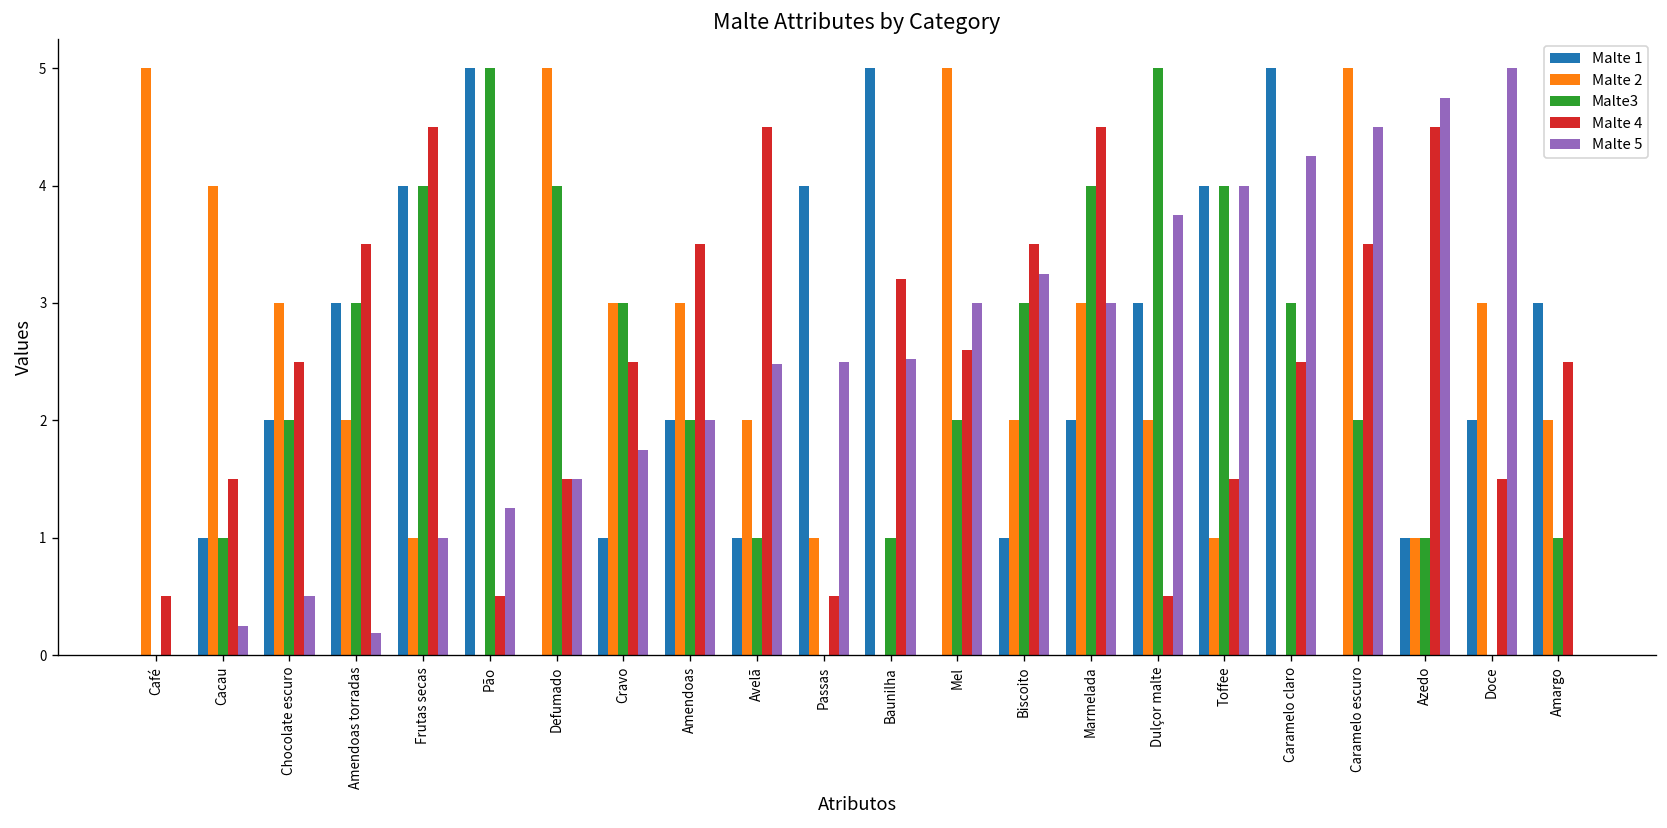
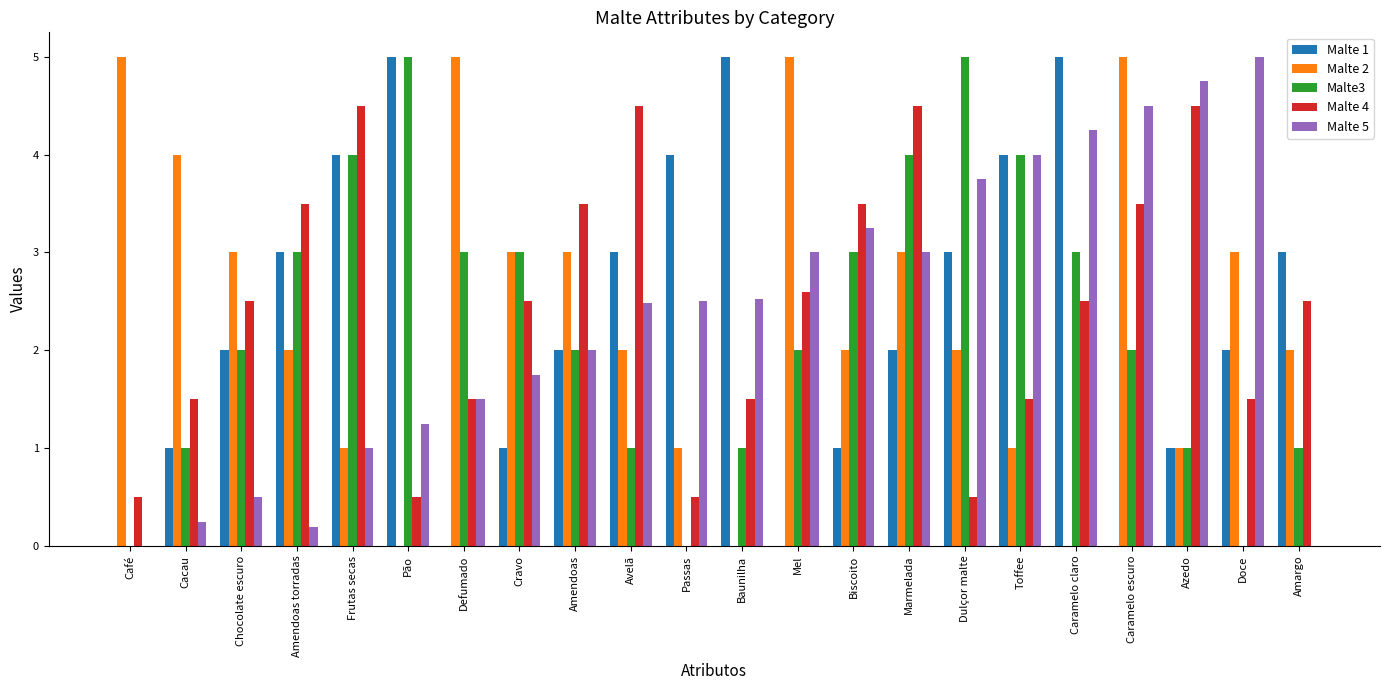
  {
    "Malte 1": {
      "Café": 0,
      "Cacau": 1,
      "Chocolate escuro": 2,
      "Amendoas torradas": 3,
      "Frutas secas": 4,
      "Pão": 5,
      "Defumado": 0,
      "Cravo": 1,
      "Amendoas": 2,
-     "Avelã": 1,
+     "Avelã": 3,
      "Passas": 4,
      "Baunilha": 5,
      "Mel": 0,
      "Biscoito": 1,
      "Marmelada": 2,
      "Dulçor malte": 3,
      "Toffee": 4,
      "Caramelo claro": 5,
      "Caramelo escuro": 0,
      "Azedo": 1,
      "Doce": 2,
      "Amargo": 3
    },
    "Malte 2": {
      "Café": 5.0,
      "Cacau": 4.0,
      "Chocolate escuro": 3.0,
      "Amendoas torradas": 2.0,
      "Frutas secas": 1.0,
      "Pão": 0.0,
      "Defumado": 5.0,
      "Cravo": 3.0,
      "Amendoas": 3.0,
      "Avelã": 2.0,
      "Passas": 1.0,
      "Baunilha": 0.0,
      "Mel": 5.0,
      "Biscoito": 2.0,
      "Marmelada": 3.0,
      "Dulçor malte": 2.0,
      "Toffee": 1.0,
      "Caramelo claro": 0.0,
      "Caramelo escuro": 5.0,
      "Azedo": 1.0,
      "Doce": 3.0,
      "Amargo": 2.0
    },
    "Malte3": {
      "Café": 0,
      "Cacau": 1,
      "Chocolate escuro": 2,
      "Amendoas torradas": 3,
      "Frutas secas": 4,
      "Pão": 5,
-     "Defumado": 4,
+     "Defumado": 3,
      "Cravo": 3,
      "Amendoas": 2,
      "Avelã": 1,
      "Passas": 0,
      "Baunilha": 1,
      "Mel": 2,
      "Biscoito": 3,
      "Marmelada": 4,
      "Dulçor malte": 5,
      "Toffee": 4,
      "Caramelo claro": 3,
      "Caramelo escuro": 2,
      "Azedo": 1,
      "Doce": 0,
      "Amargo": 1
    },
    "Malte 4": {
      "Café": 0.5,
      "Cacau": 1.5,
      "Chocolate escuro": 2.5,
      "Amendoas torradas": 3.5,
      "Frutas secas": 4.5,
      "Pão": 0.5,
      "Defumado": 1.5,
      "Cravo": 2.5,
      "Amendoas": 3.5,
      "Avelã": 4.5,
      "Passas": 0.5,
-     "Baunilha": 3.2,
+     "Baunilha": 1.5,
      "Mel": 2.6,
      "Biscoito": 3.5,
      "Marmelada": 4.5,
      "Dulçor malte": 0.5,
      "Toffee": 1.5,
      "Caramelo claro": 2.5,
      "Caramelo escuro": 3.5,
      "Azedo": 4.5,
      "Doce": 1.5,
      "Amargo": 2.5
    },
    "Malte 5": {
      "Café": 0.0,
      "Cacau": 0.3,
      "Chocolate escuro": 0.5,
      "Amendoas torradas": 0.2,
      "Frutas secas": 1.0,
      "Pão": 1.3,
      "Defumado": 1.5,
      "Cravo": 1.8,
      "Amendoas": 2.0,
      "Avelã": 2.5,
      "Passas": 2.5,
      "Baunilha": 2.5,
      "Mel": 3.0,
      "Biscoito": 3.3,
      "Marmelada": 3.0,
      "Dulçor malte": 3.8,
      "Toffee": 4.0,
      "Caramelo claro": 4.3,
      "Caramelo escuro": 4.5,
      "Azedo": 4.8,
      "Doce": 5.0,
      "Amargo": 0.0
    }
  }
